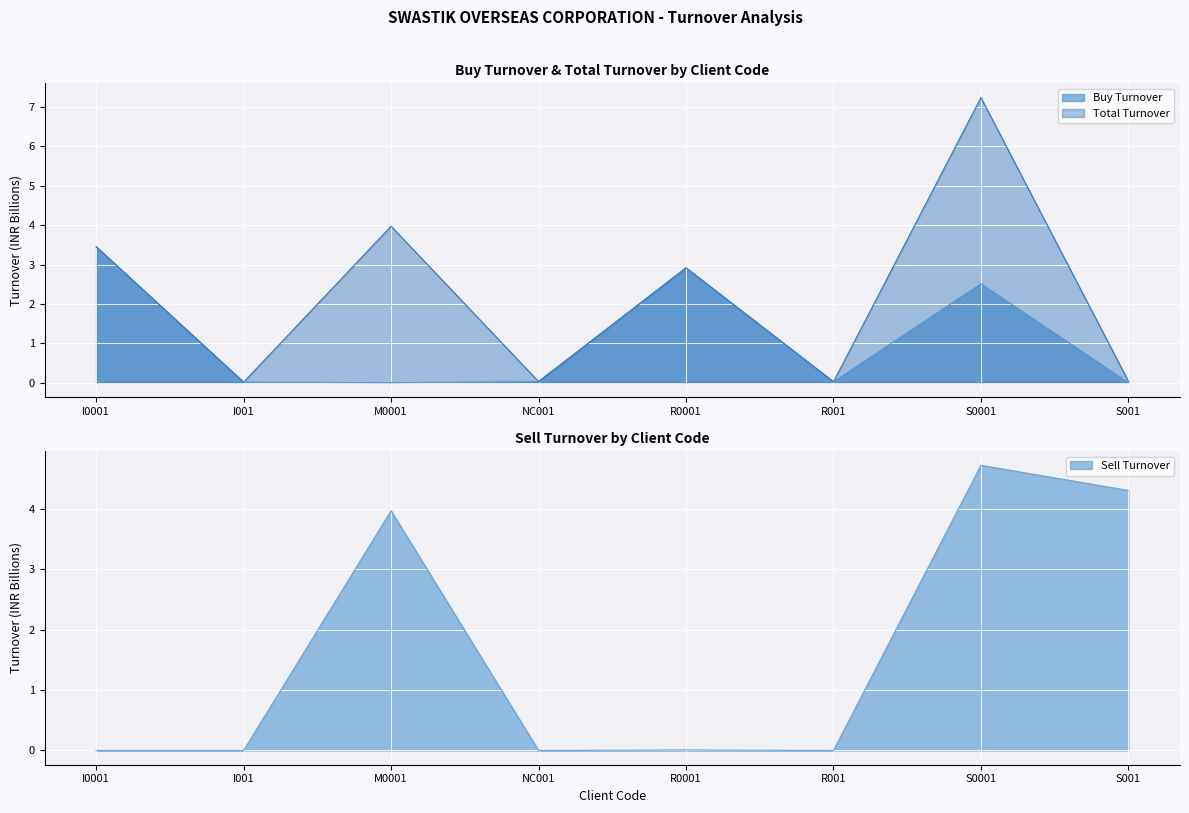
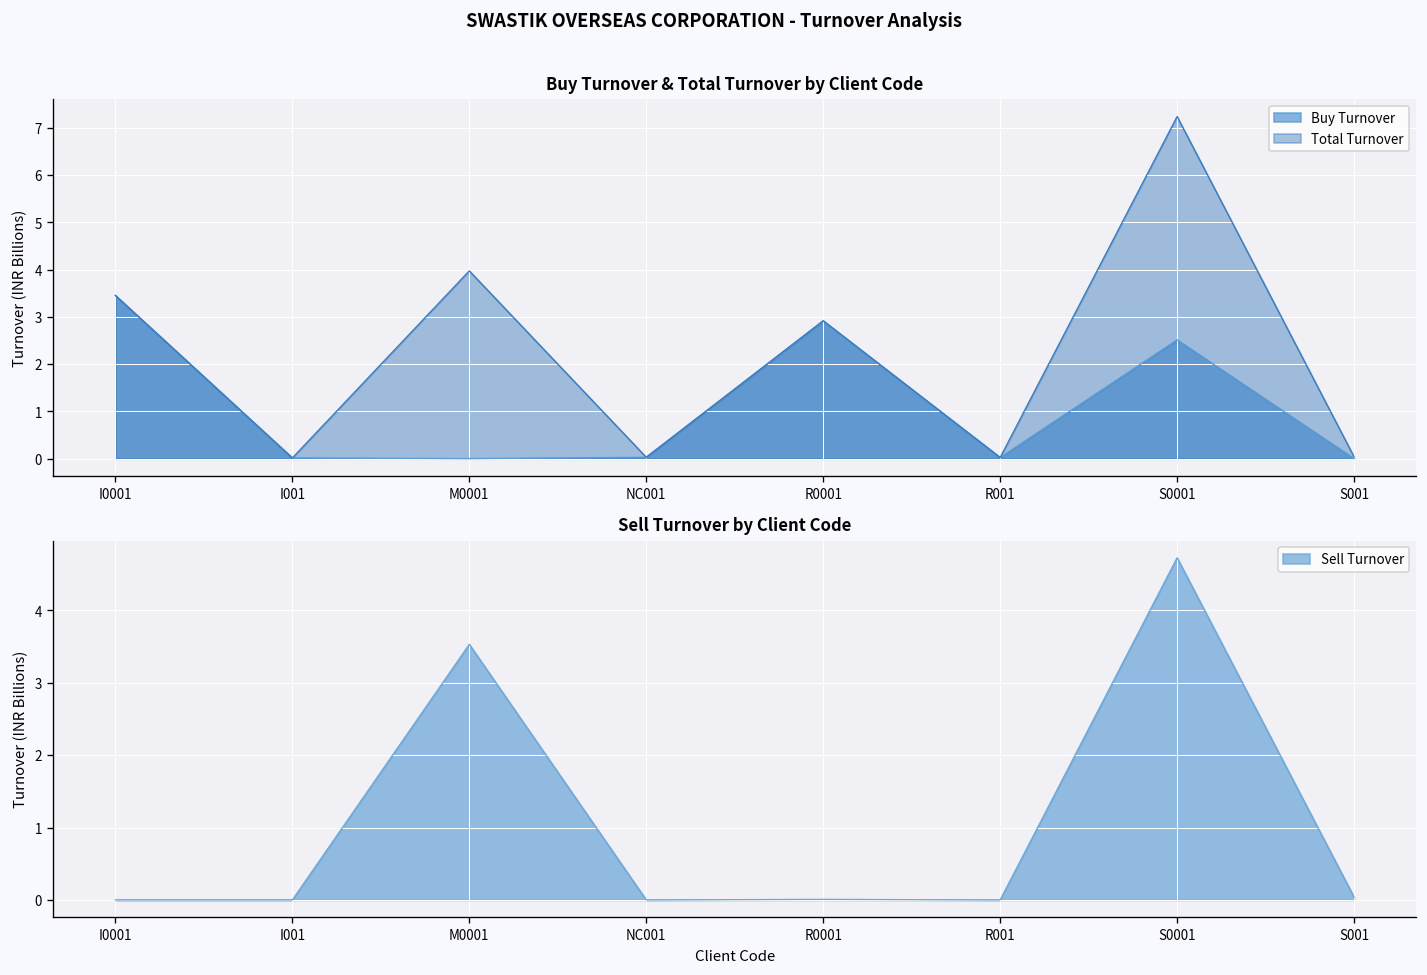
  {
    "Sell Turnover by Client Code": {
      "I0001": 0.0,
      "I001": 0.0,
-     "M0001": 4.0,
+     "M0001": 3.5,
      "NC001": 0.0,
      "R0001": 0.0,
      "R001": 0.0,
      "S0001": 4.7,
-     "S001": 4.3
+     "S001": 0.0
    }
  }
